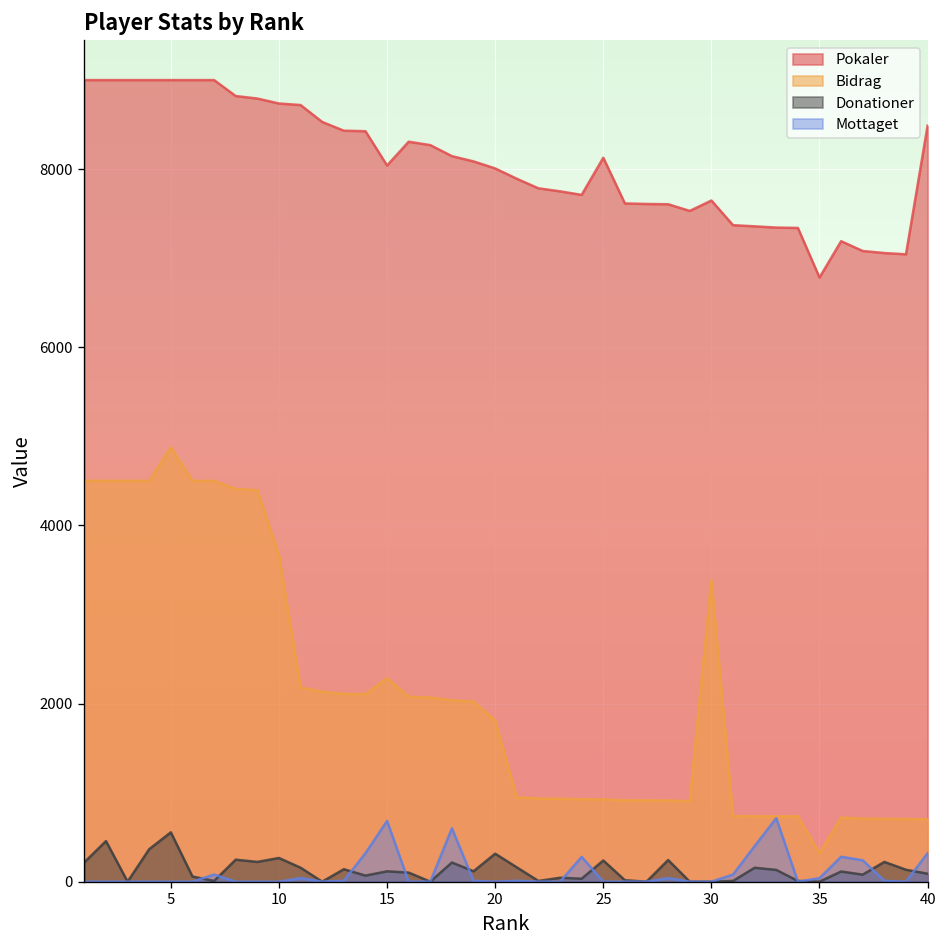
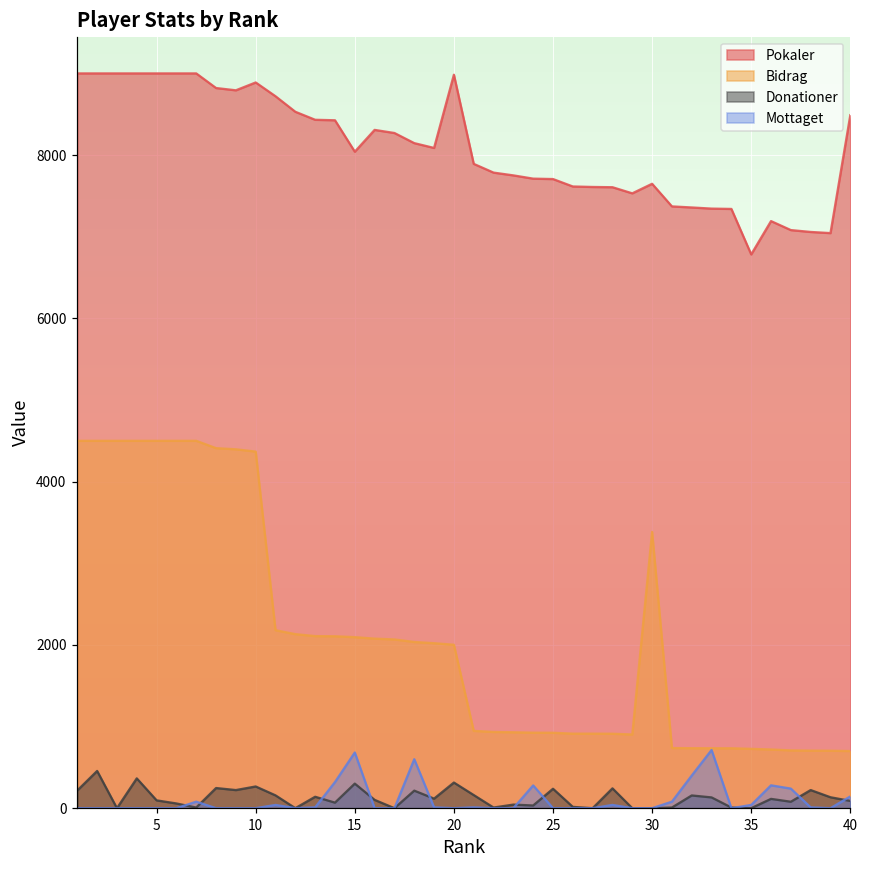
  {
    "Pokaler": {
      "5": 9000,
-     "10": 8700,
+     "10": 8900,
      "15": 8000,
-     "20": 8000,
-     "25": 8100,
+     "20": 9000,
+     "25": 7700,
      "30": 7600,
      "35": 6800,
      "40": 8500
    },
    "Bidrag": {
-     "5": 4900,
-     "10": 3700,
-     "15": 2300,
-     "20": 1800,
+     "5": 4500,
+     "10": 4400,
+     "15": 2100,
+     "20": 2000,
      "25": 900,
      "30": 3400,
-     "35": 300,
+     "35": 700,
      "40": 700
    },
    "Donationer": {
-     "5": 600,
+     "5": 100,
      "10": 300,
-     "15": 100,
+     "15": 300,
      "20": 300,
      "25": 200,
      "35": 0,
      "40": 100
    },
    "Mottaget": {
      "5": 0,
      "10": 0,
      "15": 700,
      "20": 0,
      "25": 0,
      "35": 0,
-     "40": 300
+     "40": 100
    }
  }
